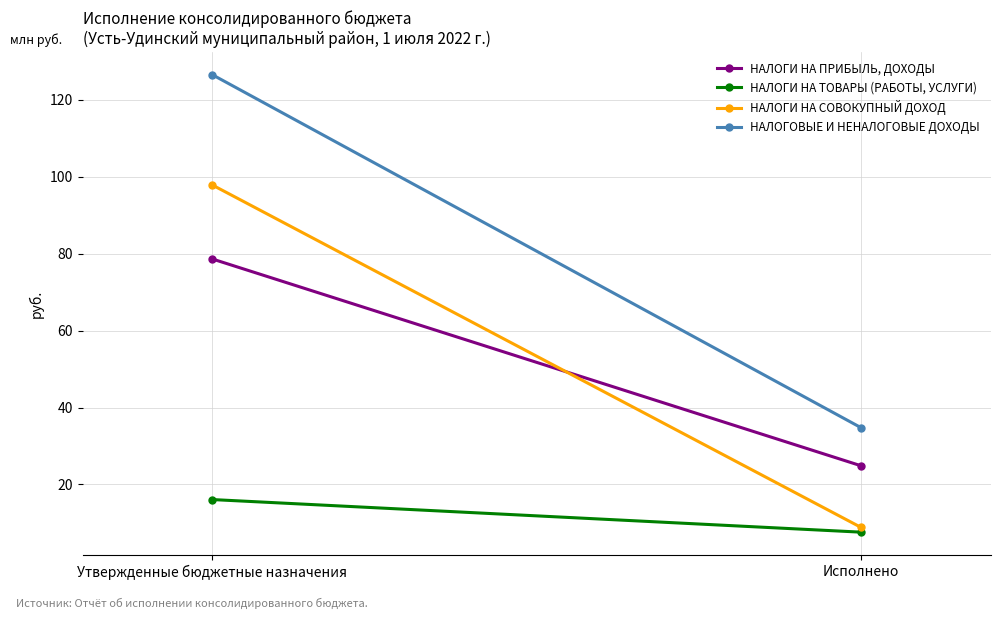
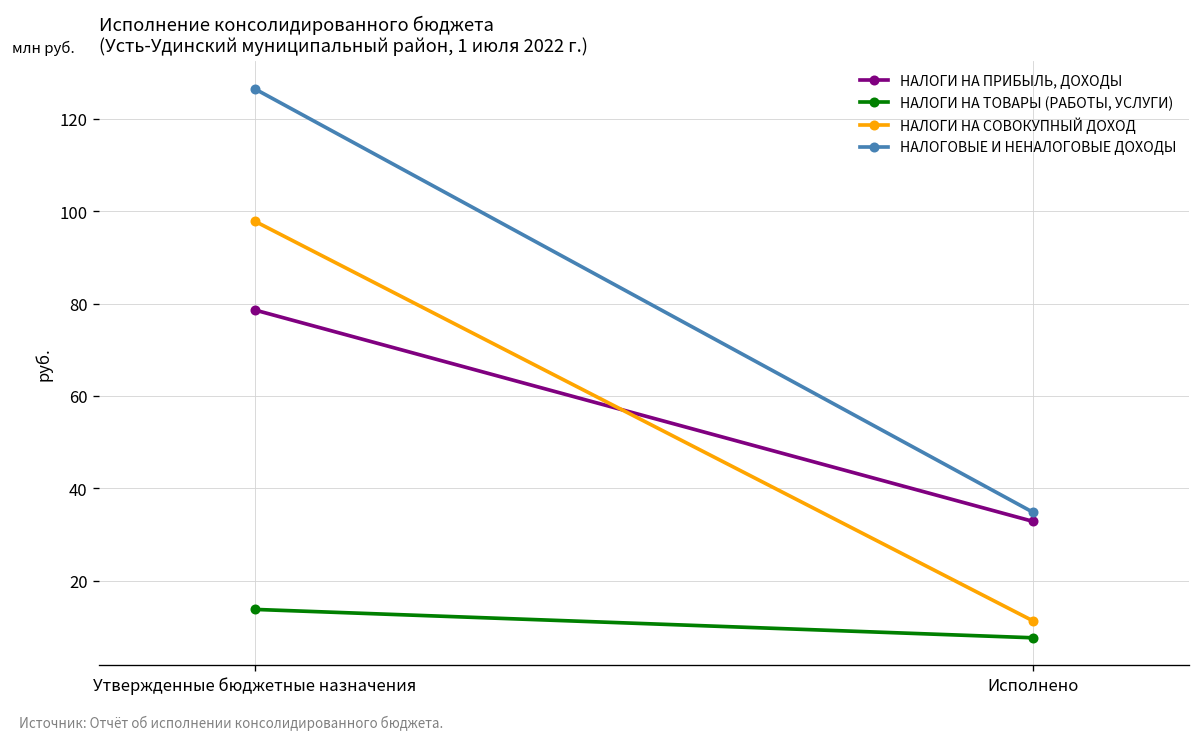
  {
    "НАЛОГИ НА ПРИБЫЛЬ, ДОХОДЫ": {
      "Утвержденные бюджетные назначения": 79,
-     "Исполнено": 25
+     "Исполнено": 33
    },
    "НАЛОГИ НА ТОВАРЫ (РАБОТЫ, УСЛУГИ)": {
-     "Утвержденные бюджетные назначения": 16,
+     "Утвержденные бюджетные назначения": 14,
      "Исполнено": 8
    },
    "НАЛОГИ НА СОВОКУПНЫЙ ДОХОД": {
      "Утвержденные бюджетные назначения": 98,
-     "Исполнено": 9
+     "Исполнено": 11
    },
    "НАЛОГОВЫЕ И НЕНАЛОГОВЫЕ ДОХОДЫ": {
      "Утвержденные бюджетные назначения": 127,
      "Исполнено": 35
    }
  }
